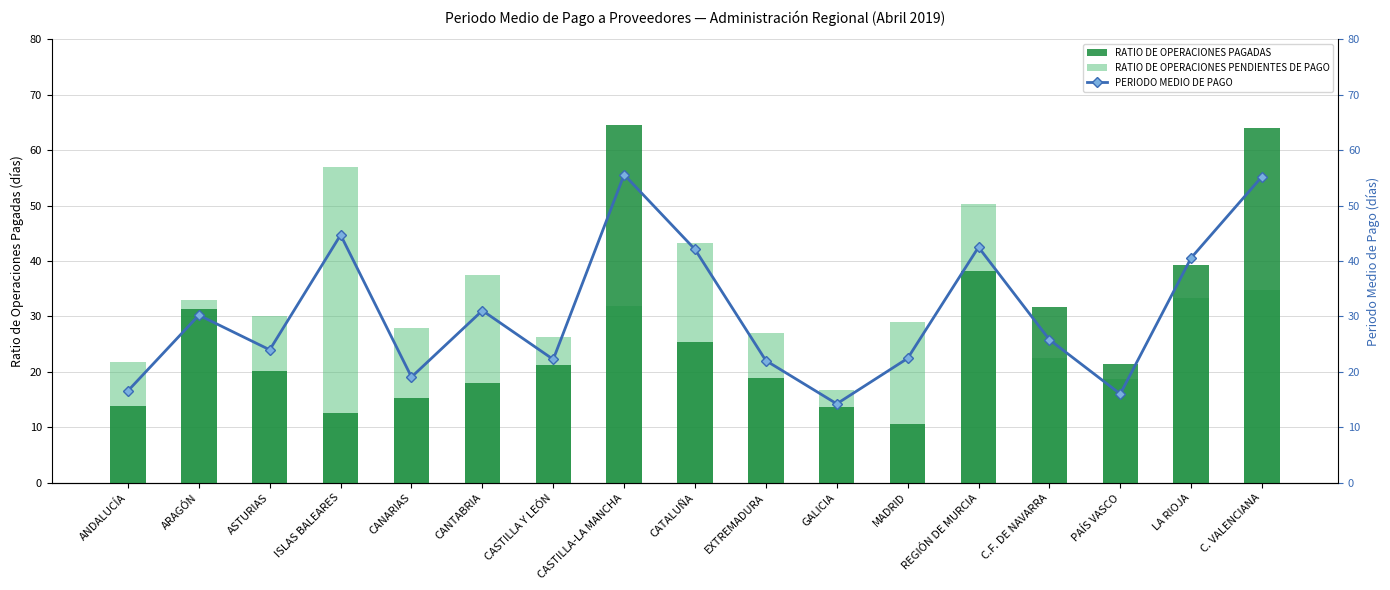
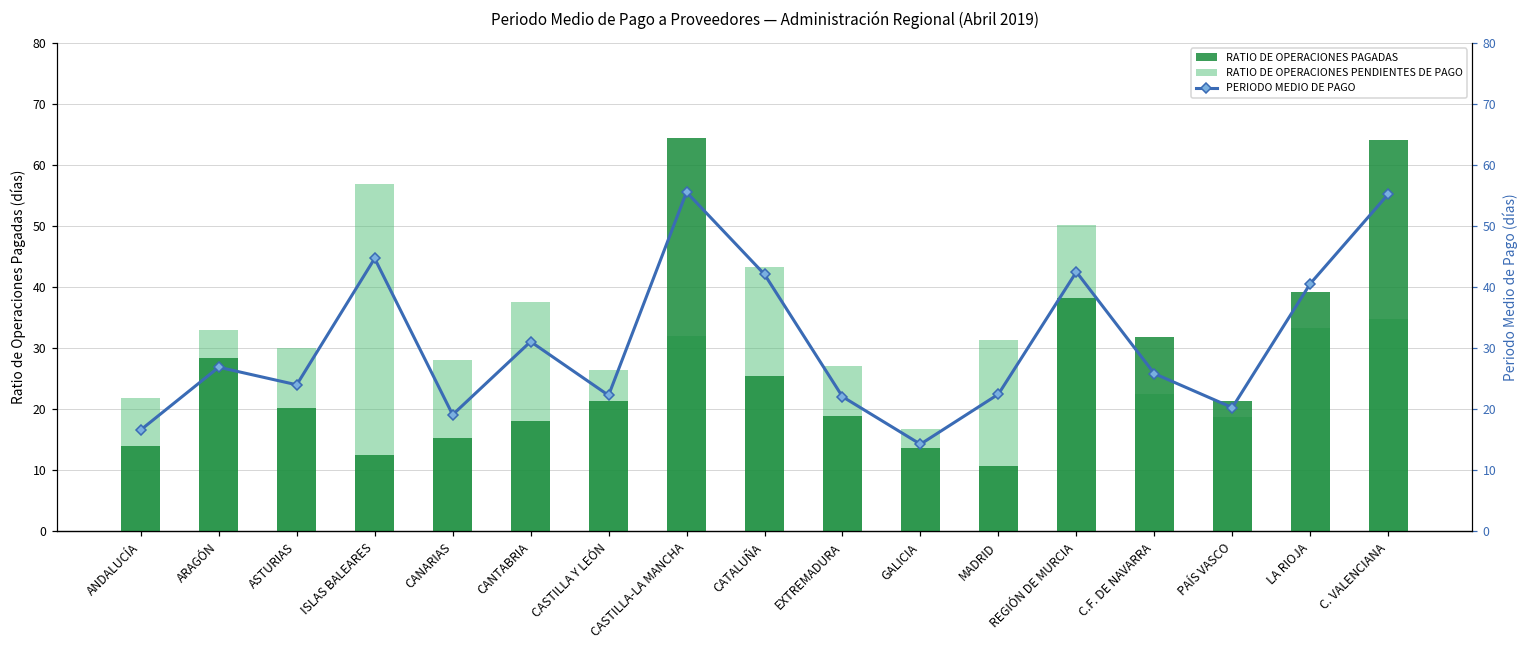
  {
    "RATIO DE OPERACIONES PAGADAS": {
-     "ARAGÓN": 31,
+     "ARAGÓN": 28,
      "CASTILLA-LA MANCHA": 64,
      "C.F. DE NAVARRA": 32,
      "PAÍS VASCO": 21,
      "LA RIOJA": 39,
      "C. VALENCIANA": 64
    },
    "RATIO DE OPERACIONES PENDIENTES DE PAGO": {
      "ANDALUCÍA": 22,
      "ARAGÓN": 33,
      "ASTURIAS": 30,
      "ISLAS BALEARES": 57,
      "CANARIAS": 28,
      "CANTABRIA": 38,
      "CASTILLA Y LEÓN": 26,
      "CATALUÑA": 43,
      "EXTREMADURA": 27,
      "GALICIA": 17,
-     "MADRID": 29,
+     "MADRID": 31,
      "REGIÓN DE MURCIA": 50
    },
    "PERIODO MEDIO DE PAGO": {
      "ANDALUCÍA": 17,
-     "ARAGÓN": 30,
+     "ARAGÓN": 27,
      "ASTURIAS": 24,
      "ISLAS BALEARES": 45,
      "CANARIAS": 19,
      "CANTABRIA": 31,
      "CASTILLA Y LEÓN": 22,
      "CASTILLA-LA MANCHA": 56,
      "CATALUÑA": 42,
      "EXTREMADURA": 22,
      "GALICIA": 14,
      "MADRID": 22,
      "REGIÓN DE MURCIA": 42,
      "C.F. DE NAVARRA": 26,
-     "PAÍS VASCO": 16,
+     "PAÍS VASCO": 20,
      "LA RIOJA": 41,
      "C. VALENCIANA": 55
    }
  }
